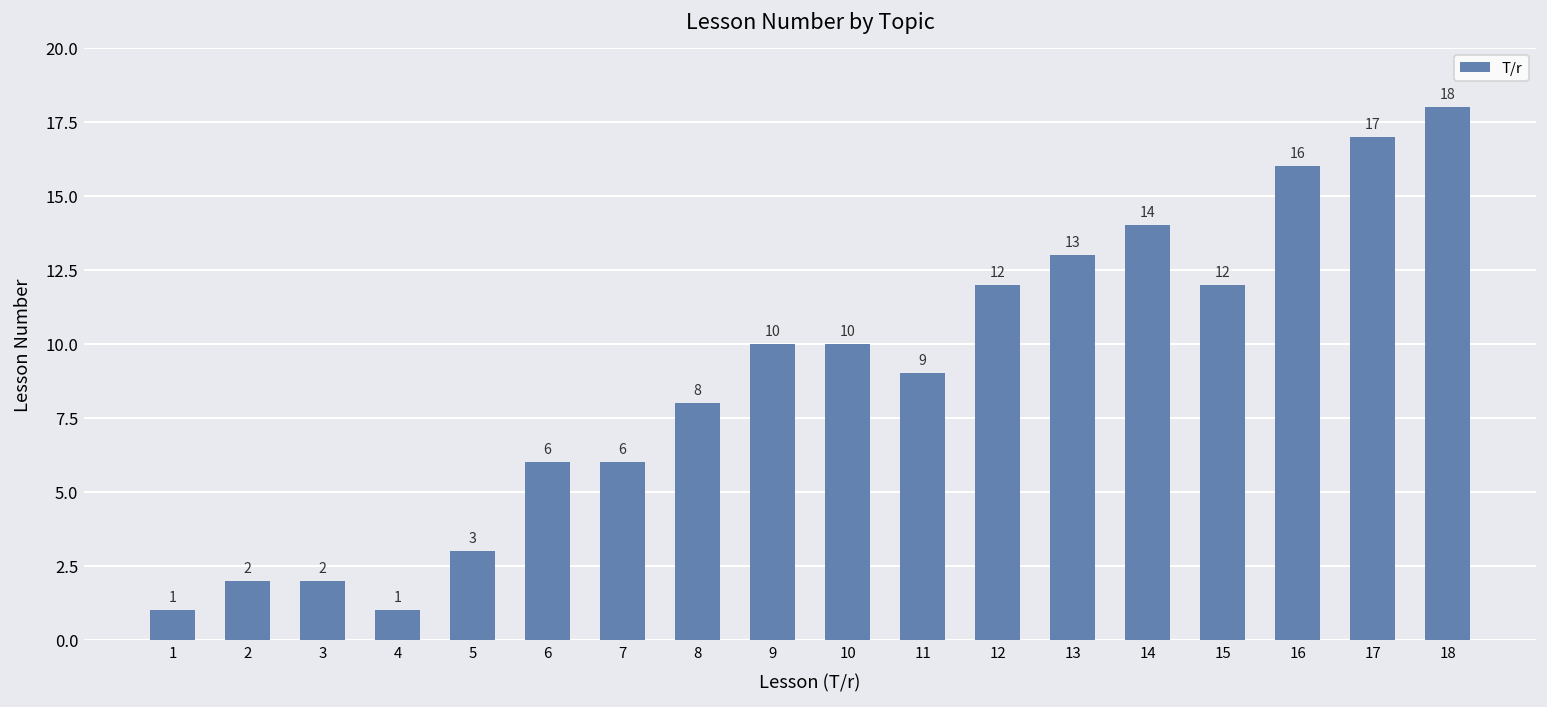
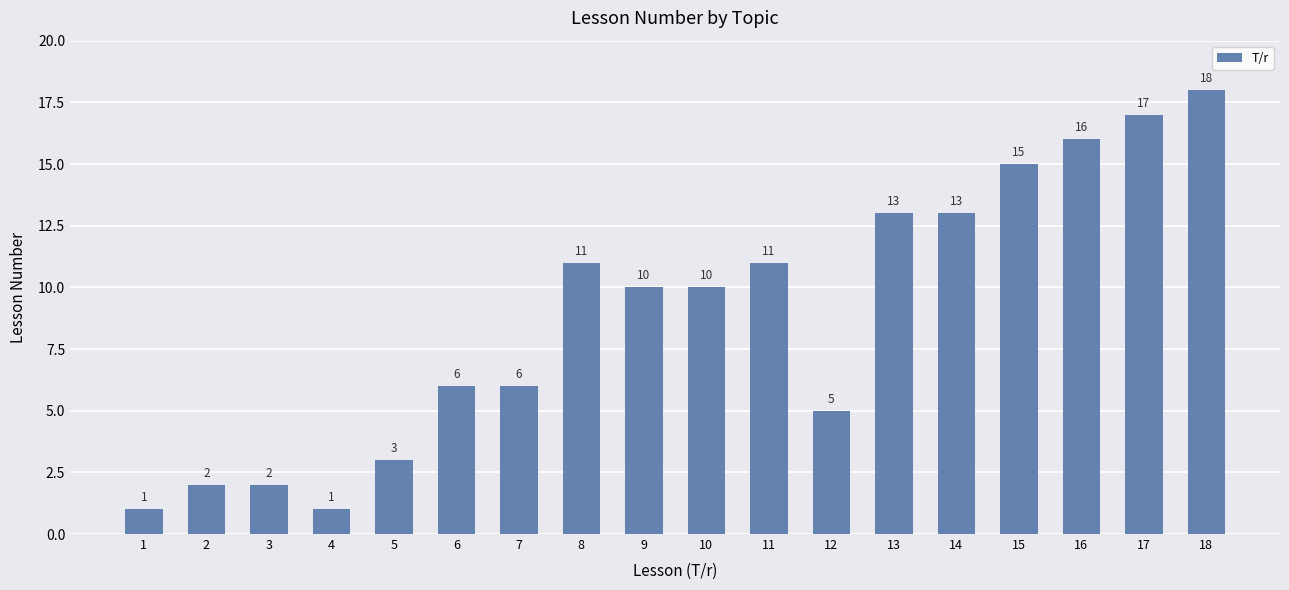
  {
    "1": 1,
    "2": 2,
    "3": 2,
    "4": 1,
    "5": 3,
    "6": 6,
    "7": 6,
-   "8": 8,
+   "8": 11,
    "9": 10,
    "10": 10,
-   "11": 9,
-   "12": 12,
+   "11": 11,
+   "12": 5,
    "13": 13,
-   "14": 14,
-   "15": 12,
+   "14": 13,
+   "15": 15,
    "16": 16,
    "17": 17,
    "18": 18
  }
